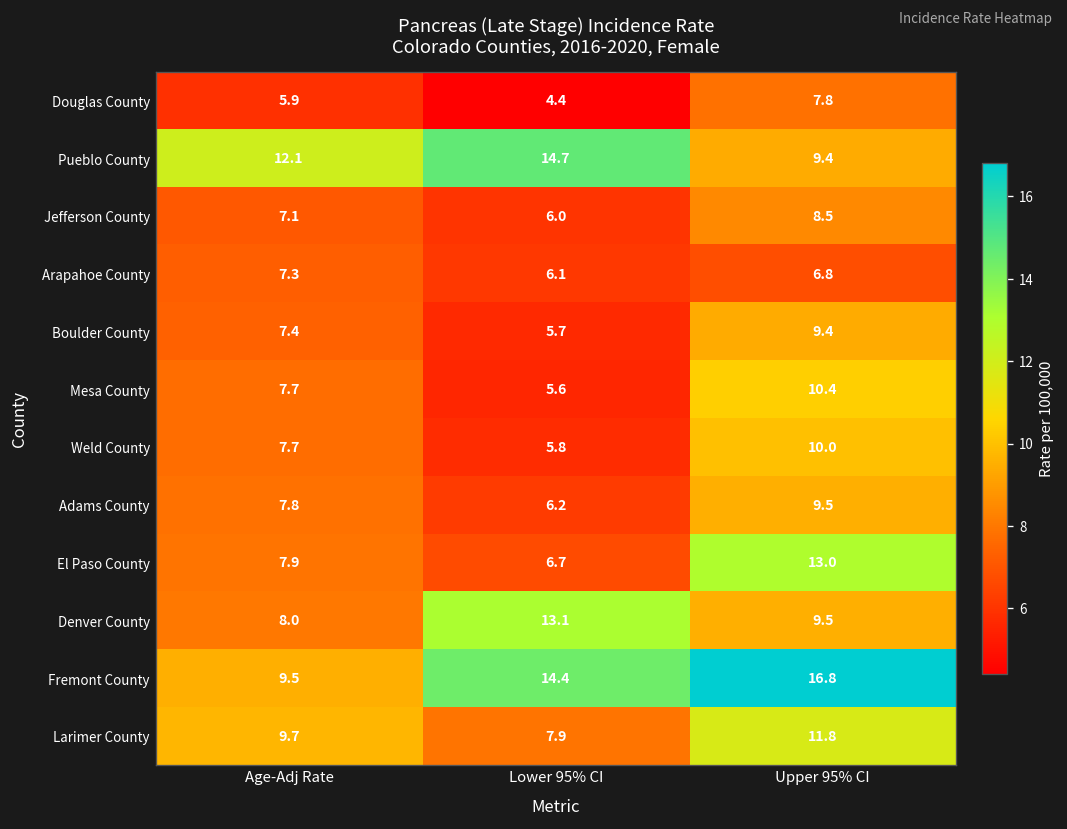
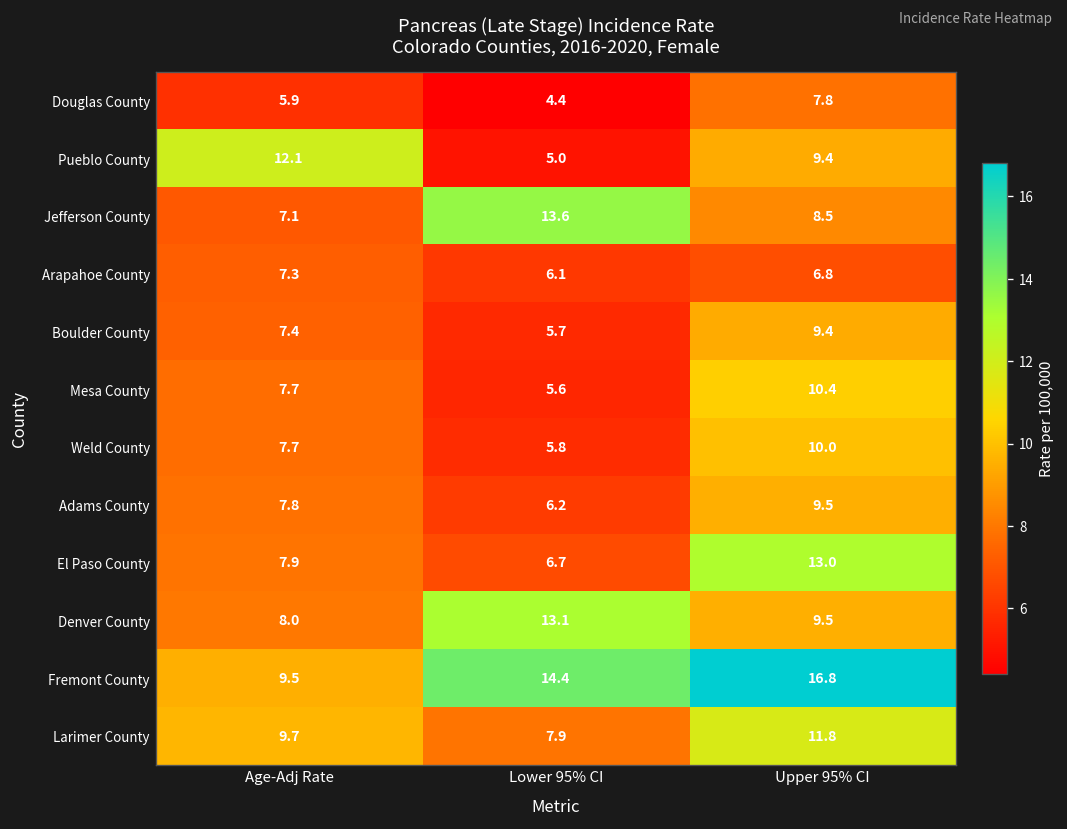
  {
    "Douglas County": {
      "Age-Adj Rate": 5.9,
      "Lower 95% CI": 4.4,
      "Upper 95% CI": 7.8
    },
    "Pueblo County": {
      "Age-Adj Rate": 12.1,
-     "Lower 95% CI": 14.7,
+     "Lower 95% CI": 5.0,
      "Upper 95% CI": 9.4
    },
    "Jefferson County": {
      "Age-Adj Rate": 7.1,
-     "Lower 95% CI": 6.0,
+     "Lower 95% CI": 13.6,
      "Upper 95% CI": 8.5
    },
    "Arapahoe County": {
      "Age-Adj Rate": 7.3,
      "Lower 95% CI": 6.1,
      "Upper 95% CI": 6.8
    },
    "Boulder County": {
      "Age-Adj Rate": 7.4,
      "Lower 95% CI": 5.7,
      "Upper 95% CI": 9.4
    },
    "Mesa County": {
      "Age-Adj Rate": 7.7,
      "Lower 95% CI": 5.6,
      "Upper 95% CI": 10.4
    },
    "Weld County": {
      "Age-Adj Rate": 7.7,
      "Lower 95% CI": 5.8,
      "Upper 95% CI": 10.0
    },
    "Adams County": {
      "Age-Adj Rate": 7.8,
      "Lower 95% CI": 6.2,
      "Upper 95% CI": 9.5
    },
    "El Paso County": {
      "Age-Adj Rate": 7.9,
      "Lower 95% CI": 6.7,
      "Upper 95% CI": 13.0
    },
    "Denver County": {
      "Age-Adj Rate": 8.0,
      "Lower 95% CI": 13.1,
      "Upper 95% CI": 9.5
    },
    "Fremont County": {
      "Age-Adj Rate": 9.5,
      "Lower 95% CI": 14.4,
      "Upper 95% CI": 16.8
    },
    "Larimer County": {
      "Age-Adj Rate": 9.7,
      "Lower 95% CI": 7.9,
      "Upper 95% CI": 11.8
    }
  }
